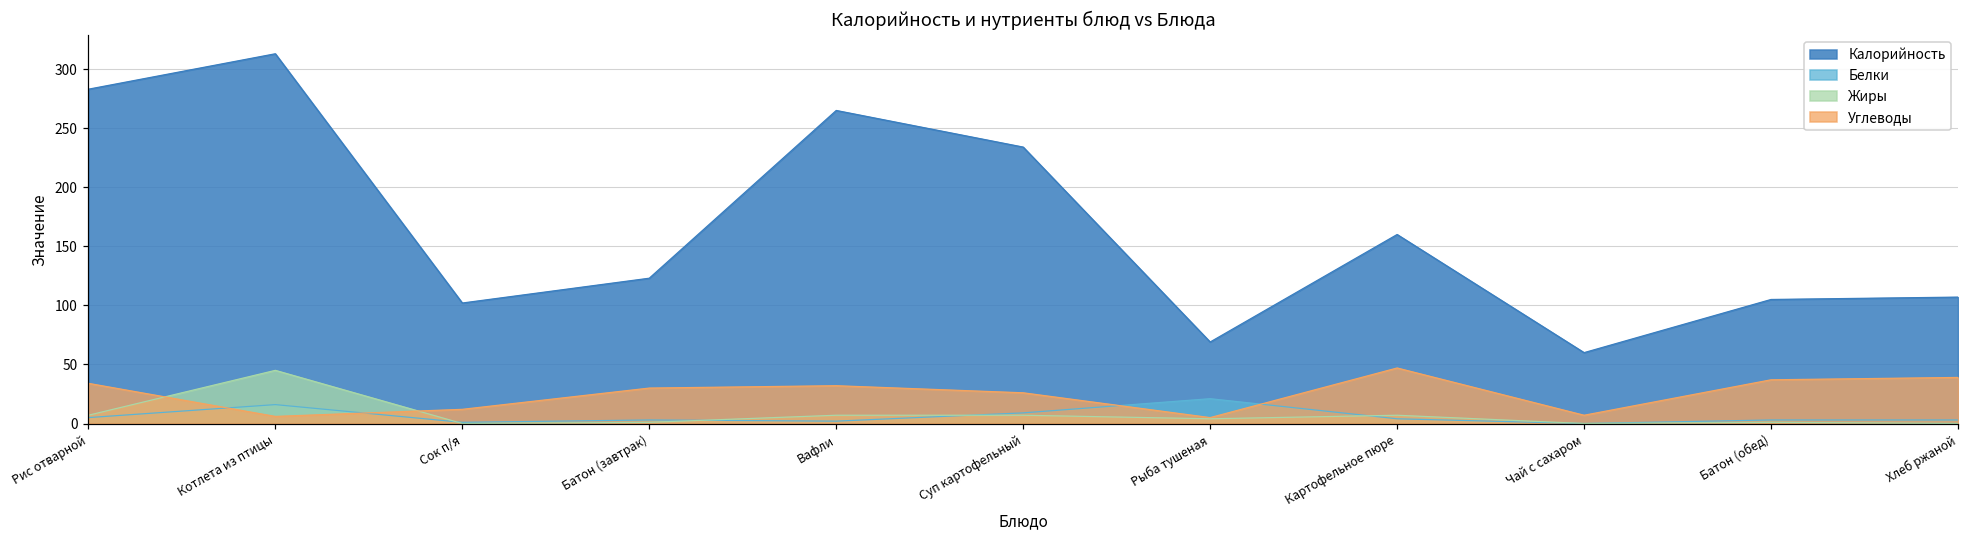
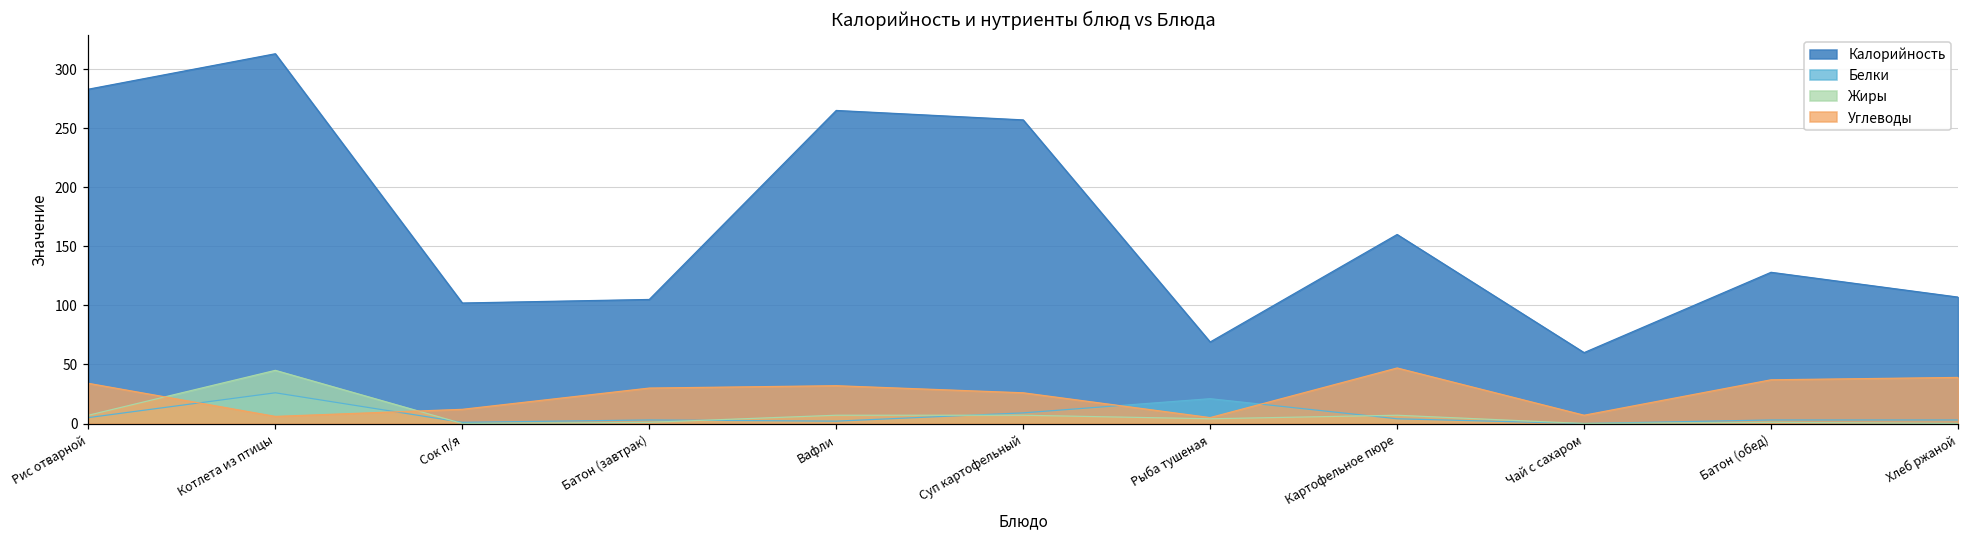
  {
    "Калорийность": {
      "Рис отварной": 283,
      "Котлета из птицы": 313,
      "Сок п/я": 102,
-     "Батон (завтрак)": 123,
+     "Батон (завтрак)": 105,
      "Вафли": 265,
-     "Суп картофельный": 234,
+     "Суп картофельный": 257,
      "Рыба тушеная": 69,
      "Картофельное пюре": 160,
      "Чай с сахаром": 60,
-     "Батон (обед)": 105,
+     "Батон (обед)": 128,
      "Хлеб ржаной": 107
    },
    "Белки": {
-     "Котлета из птицы": 16,
+     "Котлета из птицы": 26,
      "Вафли": 2,
      "Рыба тушеная": 21,
      "Картофельное пюре": 4,
      "Хлеб ржаной": 3
    },
    "Жиры": {
      "Котлета из птицы": 45,
      "Вафли": 7,
      "Картофельное пюре": 7,
      "Хлеб ржаной": 0
    },
    "Углеводы": {
      "Рис отварной": 34,
      "Котлета из птицы": 6,
      "Сок п/я": 12,
      "Батон (завтрак)": 30,
      "Вафли": 32,
      "Суп картофельный": 26,
      "Картофельное пюре": 47,
      "Чай с сахаром": 7,
      "Батон (обед)": 37,
      "Хлеб ржаной": 39
    }
  }
